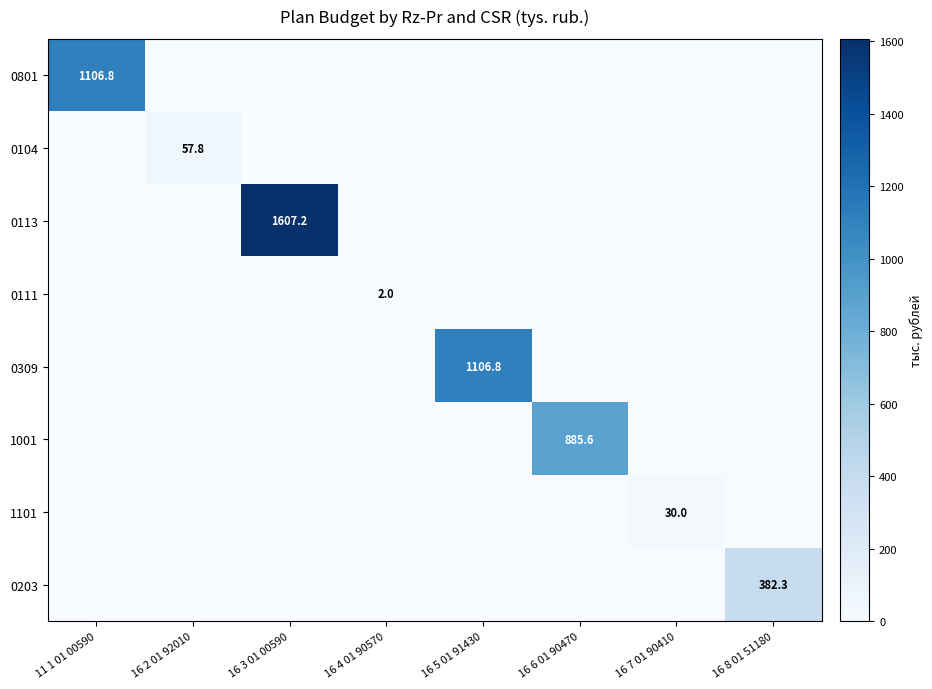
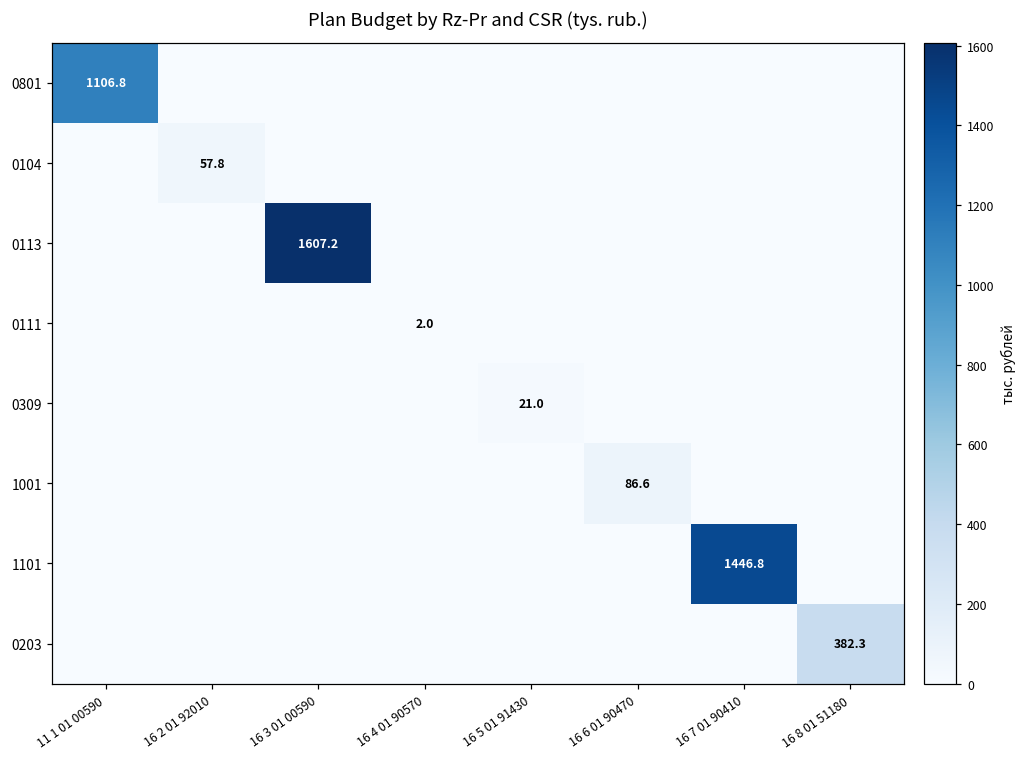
  {
    "0801": {
      "11 1 01 00590": 1106.8
    },
    "0104": {
      "16 2 01 92010": 57.8
    },
    "0113": {
      "16 3 01 00590": 1607.2
    },
    "0111": {
      "16 4 01 90570": 2.0
    },
    "0309": {
-     "16 5 01 91430": 1106.8
+     "16 5 01 91430": 21.0
    },
    "1001": {
-     "16 6 01 90470": 885.6
+     "16 6 01 90470": 86.6
    },
    "1101": {
-     "16 7 01 90410": 30.0
+     "16 7 01 90410": 1446.8
    },
    "0203": {
      "16 8 01 51180": 382.3
    }
  }
